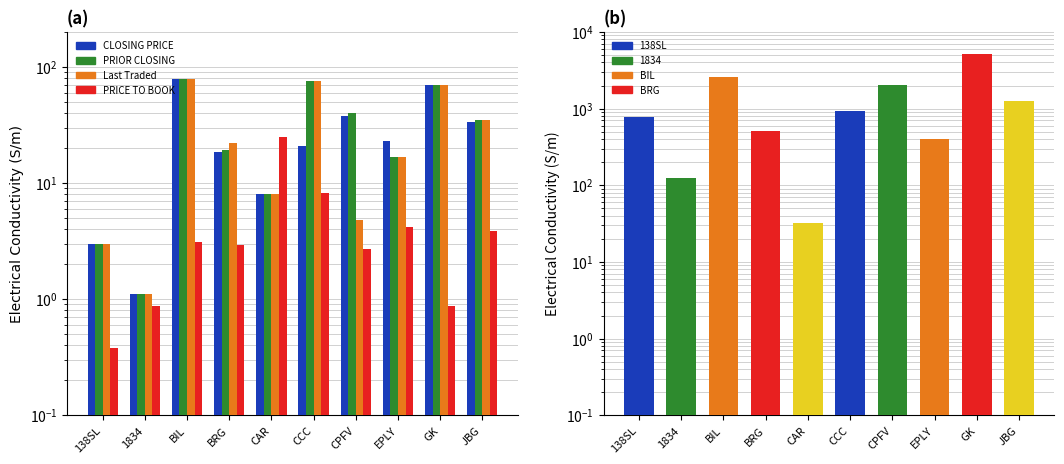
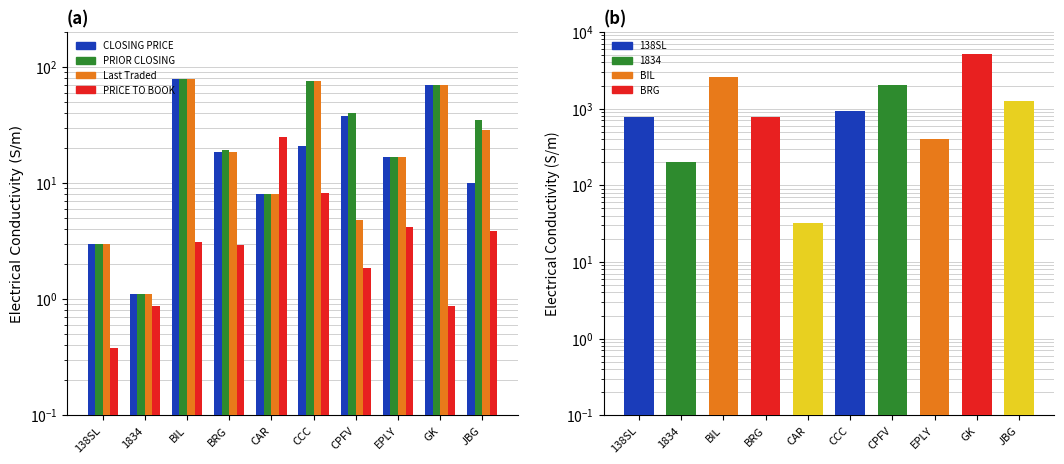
  {
    "(a)": {
      "CLOSING PRICE": {
        "138SL": 3,
        "1834": 1.1,
        "BIL": 80,
        "BRG": 19,
        "CAR": 8,
        "CCC": 21,
        "CPFV": 38,
-       "EPLY": 23,
+       "EPLY": 17,
        "GK": 70,
-       "JBG": 33
+       "JBG": 10
      },
      "PRIOR CLOSING": {
        "138SL": 3.0,
        "1834": 1.1,
        "BIL": 80,
        "BRG": 19,
        "CAR": 8,
        "CCC": 80,
        "CPFV": 40,
        "EPLY": 17,
        "GK": 70,
        "JBG": 35
      },
      "Last Traded": {
        "138SL": 3,
        "1834": 1.1,
        "BIL": 80,
-       "BRG": 22,
+       "BRG": 19,
        "CAR": 8,
        "CCC": 80,
        "CPFV": 5,
        "EPLY": 17,
        "GK": 70,
-       "JBG": 35
+       "JBG": 29
      },
      "PRICE TO BOOK": {
        "138SL": 0.38,
        "1834": 0.9,
        "BIL": 3.1,
        "BRG": 2.9,
        "CAR": 25,
        "CCC": 8,
-       "CPFV": 2.7,
+       "CPFV": 1.9,
        "EPLY": 4.2,
        "GK": 0.9,
        "JBG": 3.9
      }
    },
    "(b)": {
      "138SL": 800,
-     "1834": 120,
+     "1834": 200,
      "BIL": 2600,
-     "BRG": 500,
+     "BRG": 800,
      "CAR": 33,
      "CCC": 900,
      "CPFV": 2100,
      "EPLY": 400,
      "GK": 5000,
      "JBG": 1300
    }
  }
